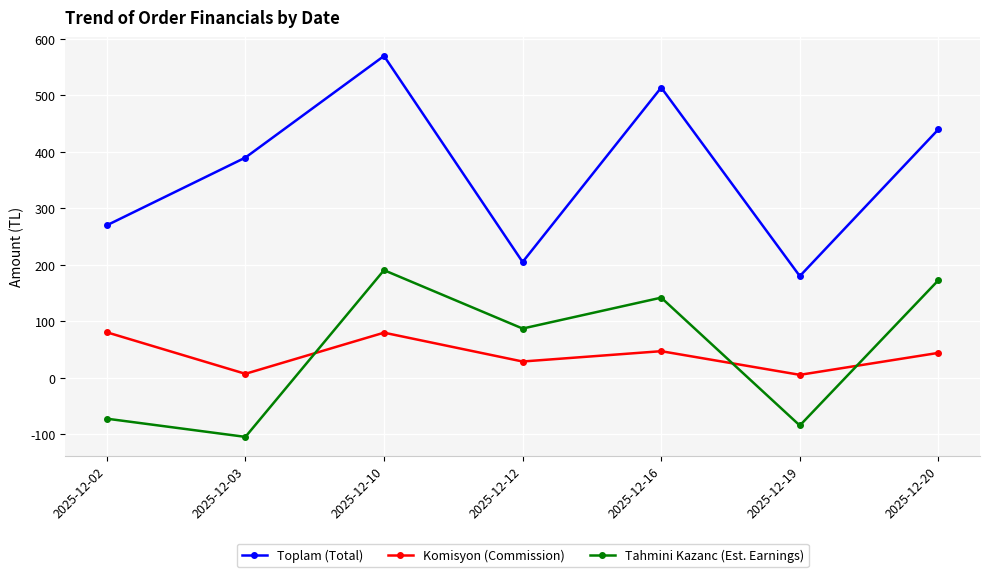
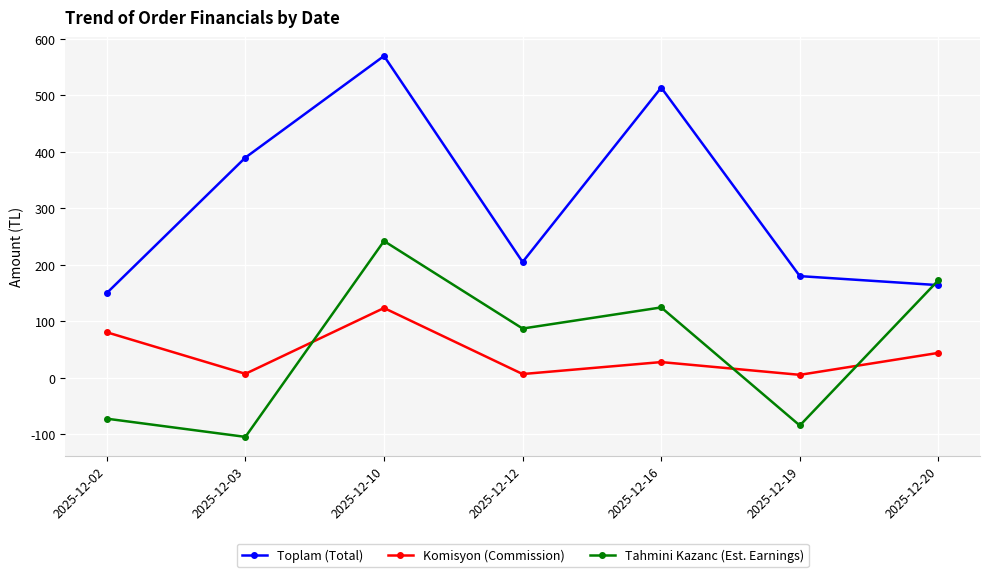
  {
    "Toplam (Total)": {
-     "2025-12-02": 270,
+     "2025-12-02": 150,
      "2025-12-03": 390,
      "2025-12-10": 570,
      "2025-12-12": 210,
      "2025-12-16": 510,
      "2025-12-19": 180,
-     "2025-12-20": 440
+     "2025-12-20": 160
    },
    "Komisyon (Commission)": {
      "2025-12-02": 80,
      "2025-12-03": 10,
-     "2025-12-10": 80,
-     "2025-12-12": 30,
-     "2025-12-16": 50,
+     "2025-12-10": 120,
+     "2025-12-12": 10,
+     "2025-12-16": 30,
      "2025-12-19": 10,
      "2025-12-20": 40
    },
    "Tahmini Kazanc (Est. Earnings)": {
      "2025-12-02": -70,
      "2025-12-03": -100,
-     "2025-12-10": 190,
+     "2025-12-10": 240,
      "2025-12-12": 90,
-     "2025-12-16": 140,
+     "2025-12-16": 120,
      "2025-12-19": -80,
      "2025-12-20": 170
    }
  }
